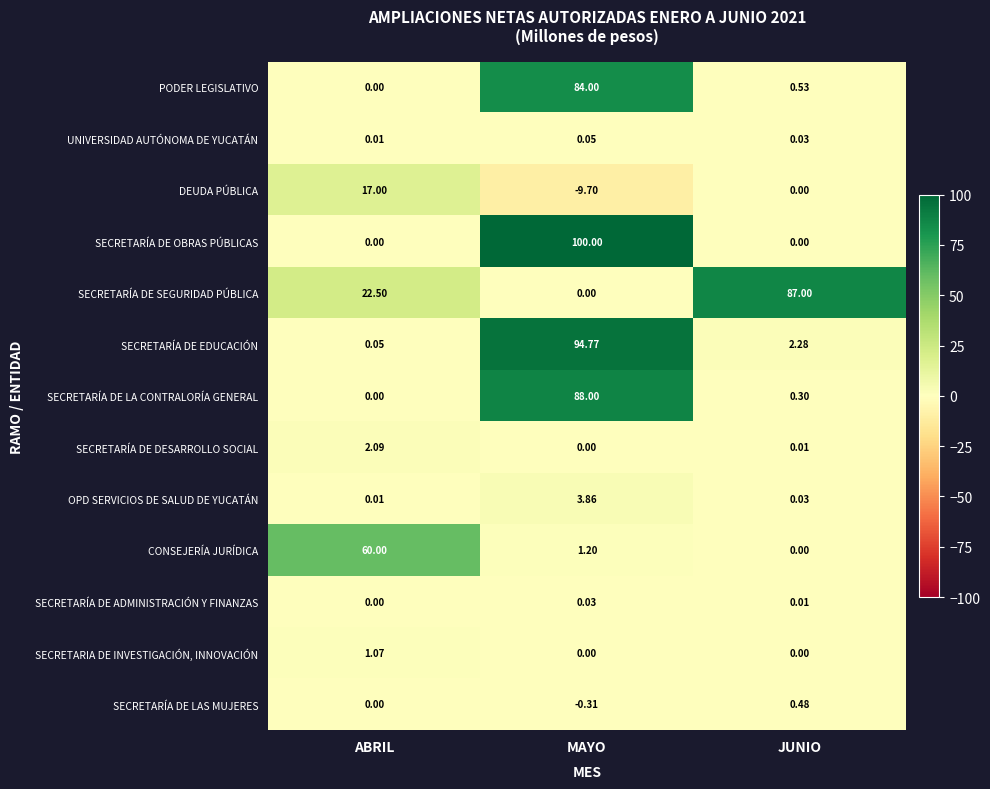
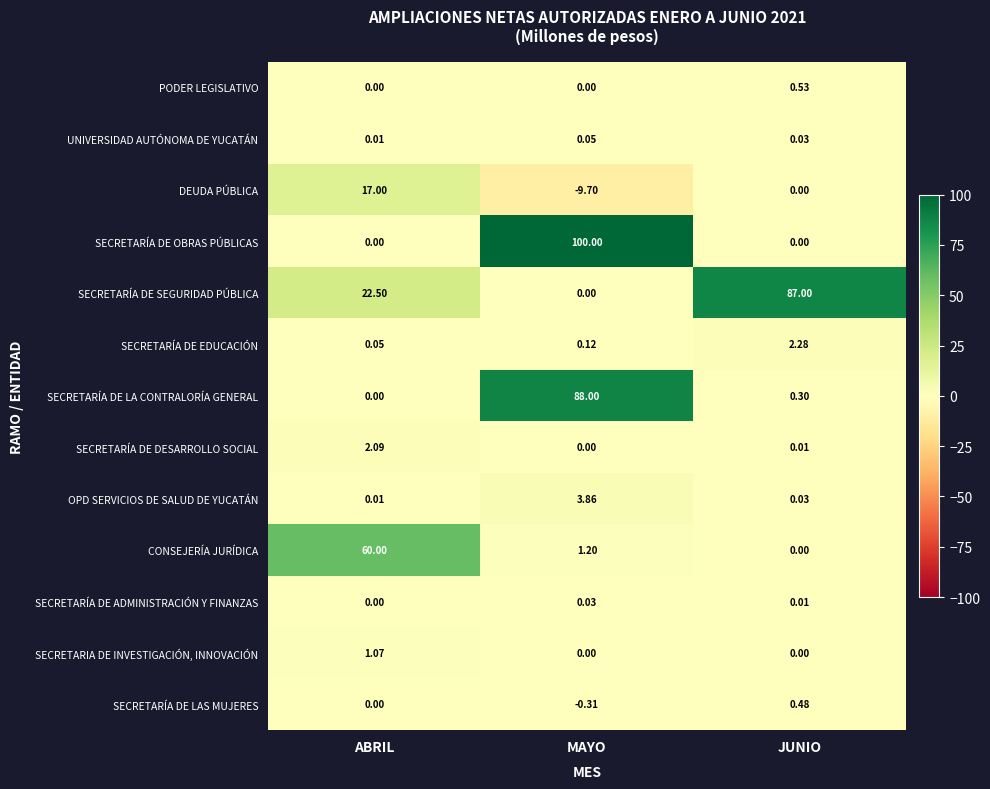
  {
    "PODER LEGISLATIVO": {
      "ABRIL": 0.00,
-     "MAYO": 84.00,
+     "MAYO": 0.00,
      "JUNIO": 0.53
    },
    "UNIVERSIDAD AUTÓNOMA DE YUCATÁN": {
      "ABRIL": 0.01,
      "MAYO": 0.05,
      "JUNIO": 0.03
    },
    "DEUDA PÚBLICA": {
      "ABRIL": 17.00,
      "MAYO": -9.70,
      "JUNIO": 0.00
    },
    "SECRETARÍA DE OBRAS PÚBLICAS": {
      "ABRIL": 0.00,
      "MAYO": 100.00,
      "JUNIO": 0.00
    },
    "SECRETARÍA DE SEGURIDAD PÚBLICA": {
      "ABRIL": 22.50,
      "MAYO": 0.00,
      "JUNIO": 87.00
    },
    "SECRETARÍA DE EDUCACIÓN": {
      "ABRIL": 0.05,
-     "MAYO": 94.77,
+     "MAYO": 0.12,
      "JUNIO": 2.28
    },
    "SECRETARÍA DE LA CONTRALORÍA GENERAL": {
      "ABRIL": 0.00,
      "MAYO": 88.00,
      "JUNIO": 0.30
    },
    "SECRETARÍA DE DESARROLLO SOCIAL": {
      "ABRIL": 2.09,
      "MAYO": 0.00,
      "JUNIO": 0.01
    },
    "OPD SERVICIOS DE SALUD DE YUCATÁN": {
      "ABRIL": 0.01,
      "MAYO": 3.86,
      "JUNIO": 0.03
    },
    "CONSEJERÍA JURÍDICA": {
      "ABRIL": 60.00,
      "MAYO": 1.20,
      "JUNIO": 0.00
    },
    "SECRETARÍA DE ADMINISTRACIÓN Y FINANZAS": {
      "ABRIL": 0.00,
      "MAYO": 0.03,
      "JUNIO": 0.01
    },
    "SECRETARIA DE INVESTIGACIÓN, INNOVACIÓN": {
      "ABRIL": 1.07,
      "MAYO": 0.00,
      "JUNIO": 0.00
    },
    "SECRETARÍA DE LAS MUJERES": {
      "ABRIL": 0.00,
      "MAYO": -0.31,
      "JUNIO": 0.48
    }
  }
